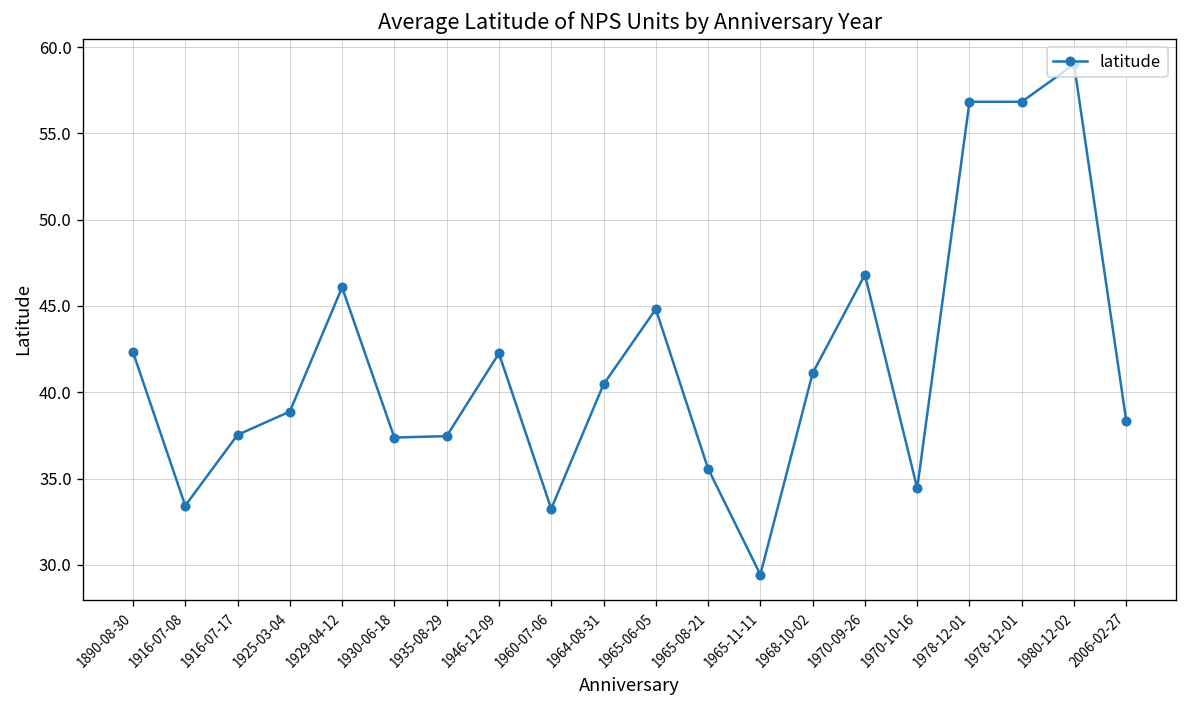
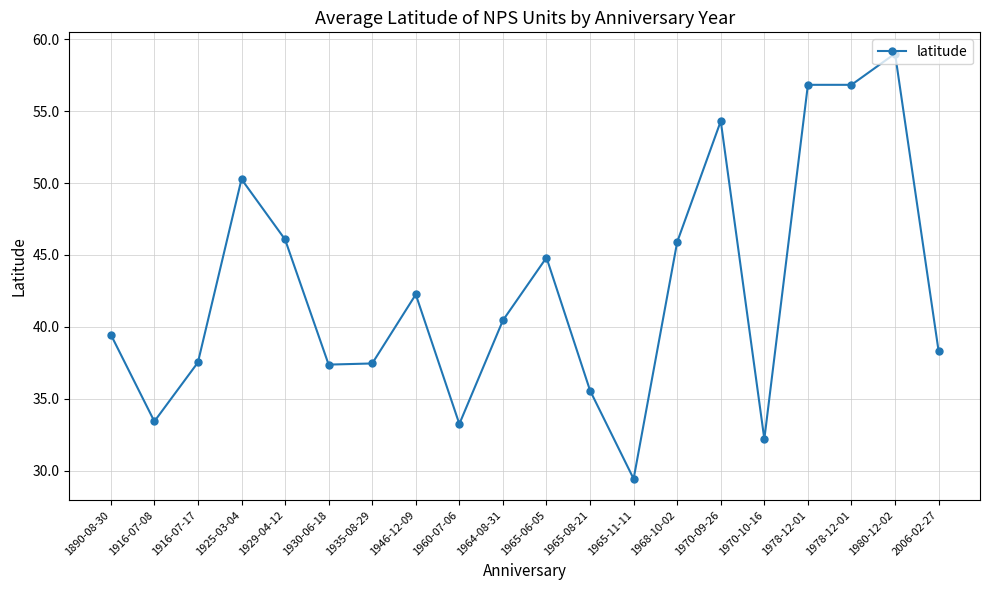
  {
-   "1890-08-30": 42.3,
+   "1890-08-30": 39.5,
    "1916-07-08": 33.4,
    "1916-07-17": 37.5,
-   "1925-03-04": 38.9,
+   "1925-03-04": 50.3,
    "1929-04-12": 46.1,
    "1930-06-18": 37.4,
    "1935-08-29": 37.5,
    "1946-12-09": 42.3,
    "1960-07-06": 33.3,
    "1964-08-31": 40.5,
    "1965-06-05": 44.8,
    "1965-08-21": 35.6,
    "1965-11-11": 29.4,
-   "1968-10-02": 41.1,
-   "1970-09-26": 46.8,
-   "1970-10-16": 34.4,
+   "1968-10-02": 45.9,
+   "1970-09-26": 54.3,
+   "1970-10-16": 32.2,
    "2006-02-27": 38.3
  }
